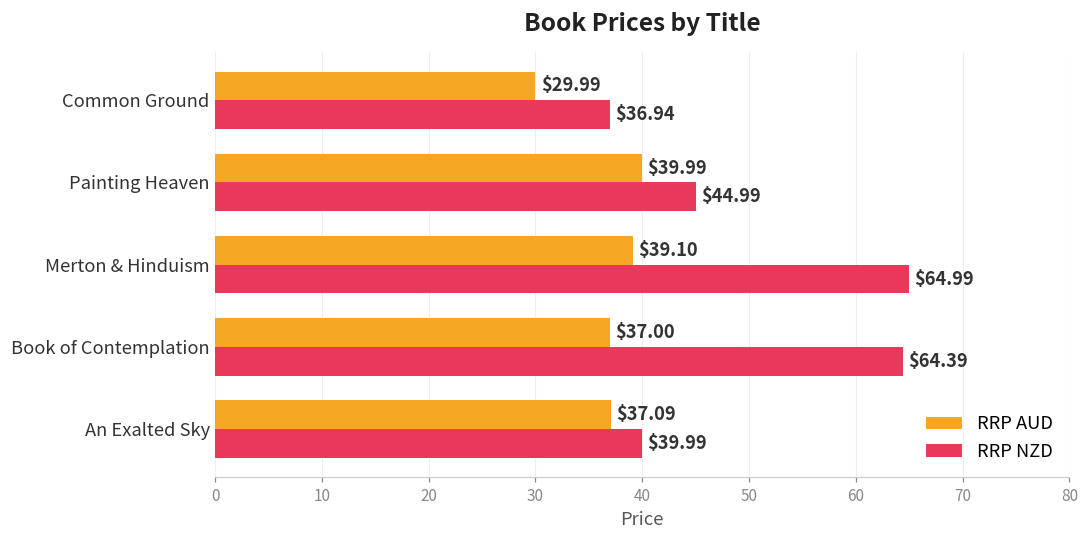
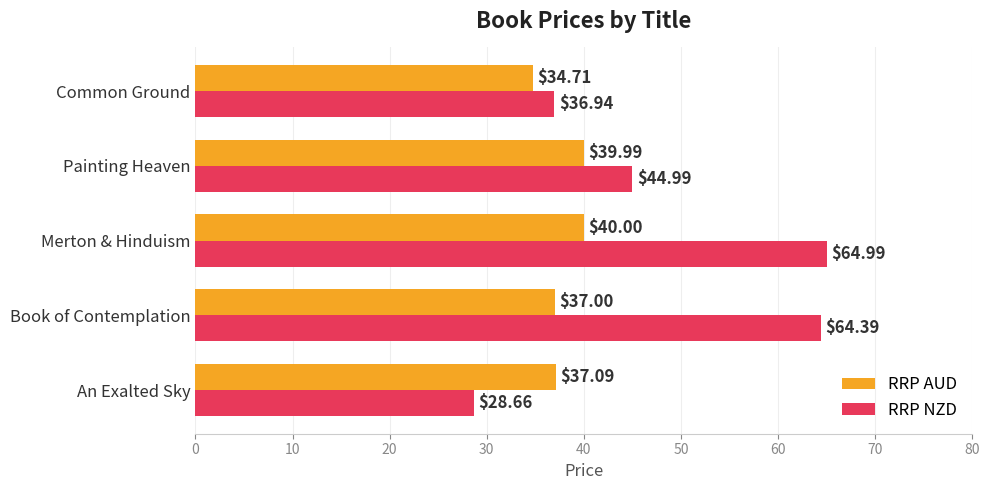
  {
    "RRP AUD": {
-     "Common Ground": "$29.99",
+     "Common Ground": "$34.71",
      "Painting Heaven": "$39.99",
-     "Merton & Hinduism": "$39.10",
+     "Merton & Hinduism": "$40.00",
      "Book of Contemplation": "$37.00",
      "An Exalted Sky": "$37.09"
    },
    "RRP NZD": {
      "Common Ground": "$36.94",
      "Painting Heaven": "$44.99",
      "Merton & Hinduism": "$64.99",
      "Book of Contemplation": "$64.39",
-     "An Exalted Sky": "$39.99"
+     "An Exalted Sky": "$28.66"
    }
  }
